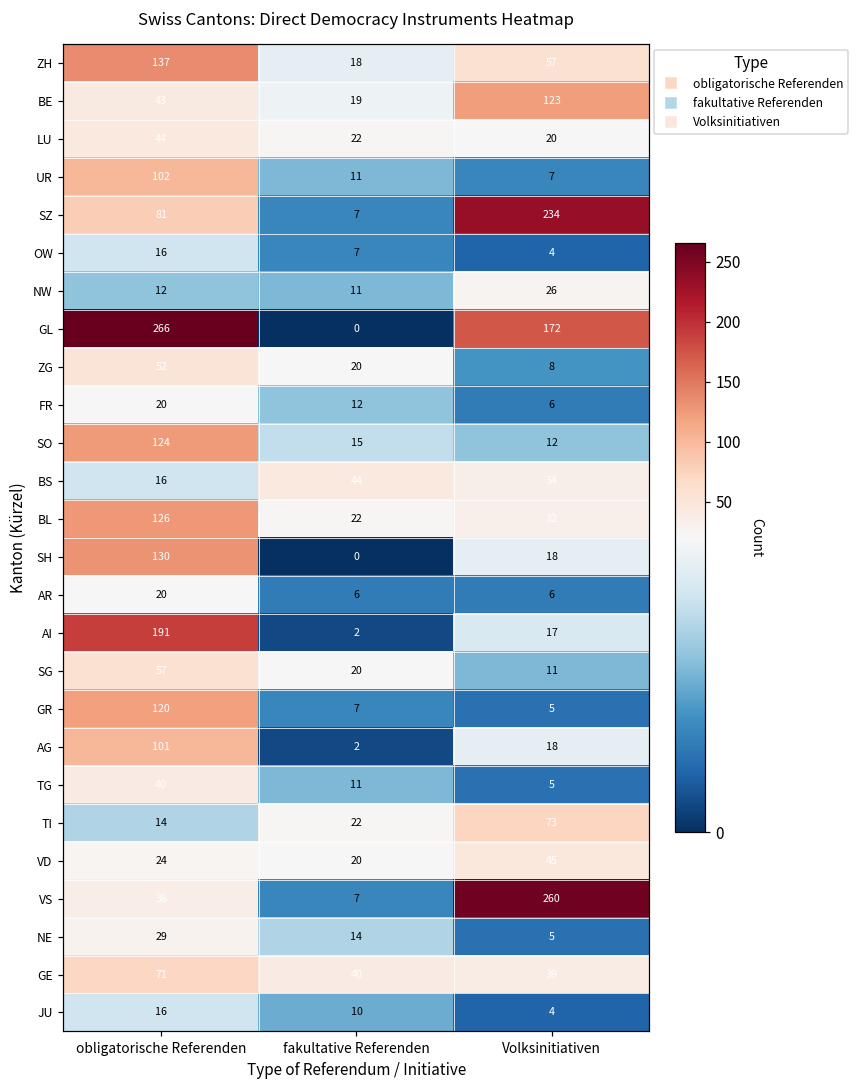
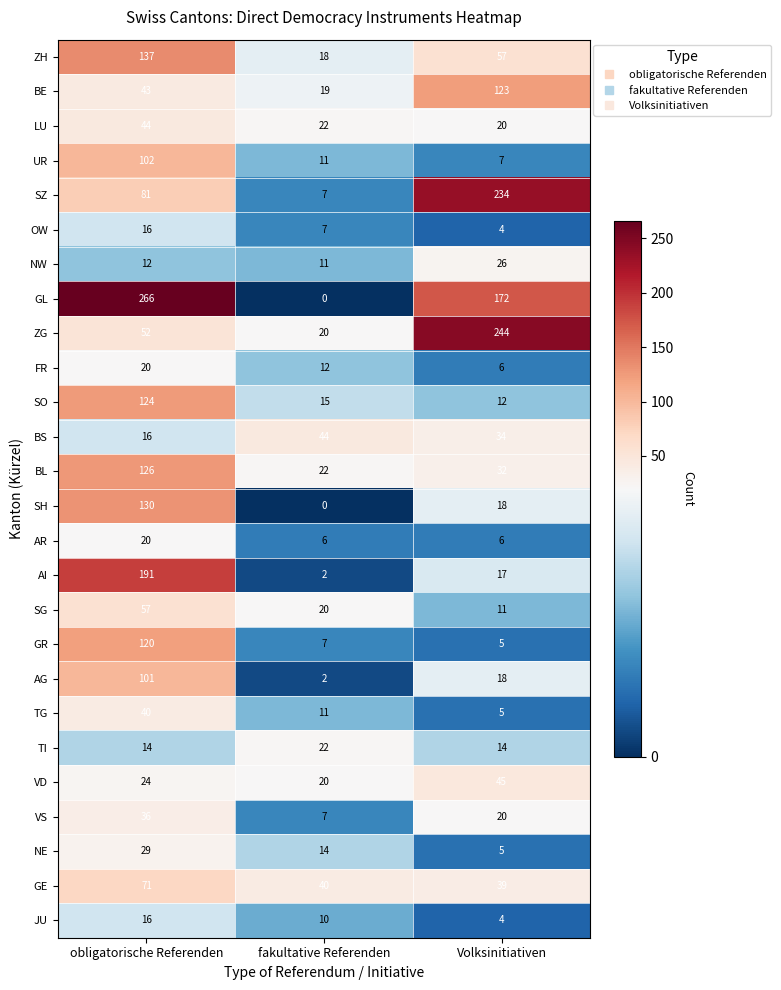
  {
    "ZH": {
      "obligatorische Referenden": 137,
      "fakultative Referenden": 18
    },
    "BE": {
      "fakultative Referenden": 19,
      "Volksinitiativen": 123
    },
    "LU": {
      "fakultative Referenden": 22,
      "Volksinitiativen": 20
    },
    "UR": {
      "obligatorische Referenden": 102,
      "fakultative Referenden": 11,
      "Volksinitiativen": 7
    },
    "SZ": {
      "obligatorische Referenden": 81,
      "fakultative Referenden": 7,
      "Volksinitiativen": 234
    },
    "OW": {
      "obligatorische Referenden": 16,
      "fakultative Referenden": 7,
      "Volksinitiativen": 4
    },
    "NW": {
      "obligatorische Referenden": 12,
      "fakultative Referenden": 11,
      "Volksinitiativen": 26
    },
    "GL": {
      "obligatorische Referenden": 266,
      "fakultative Referenden": 0,
      "Volksinitiativen": 172
    },
    "ZG": {
      "fakultative Referenden": 20,
-     "Volksinitiativen": 8
+     "Volksinitiativen": 244
    },
    "FR": {
      "obligatorische Referenden": 20,
      "fakultative Referenden": 12,
      "Volksinitiativen": 6
    },
    "SO": {
      "obligatorische Referenden": 124,
      "fakultative Referenden": 15,
      "Volksinitiativen": 12
    },
    "BS": {
      "obligatorische Referenden": 16
    },
    "BL": {
      "obligatorische Referenden": 126,
      "fakultative Referenden": 22
    },
    "SH": {
      "obligatorische Referenden": 130,
      "fakultative Referenden": 0,
      "Volksinitiativen": 18
    },
    "AR": {
      "obligatorische Referenden": 20,
      "fakultative Referenden": 6,
      "Volksinitiativen": 6
    },
    "AI": {
      "obligatorische Referenden": 191,
      "fakultative Referenden": 2,
      "Volksinitiativen": 17
    },
    "SG": {
      "fakultative Referenden": 20,
      "Volksinitiativen": 11
    },
    "GR": {
      "obligatorische Referenden": 120,
      "fakultative Referenden": 7,
      "Volksinitiativen": 5
    },
    "AG": {
      "obligatorische Referenden": 101,
      "fakultative Referenden": 2,
      "Volksinitiativen": 18
    },
    "TG": {
      "fakultative Referenden": 11,
      "Volksinitiativen": 5
    },
    "TI": {
      "obligatorische Referenden": 14,
      "fakultative Referenden": 22,
-     "Volksinitiativen": 73
+     "Volksinitiativen": 14
    },
    "VD": {
      "obligatorische Referenden": 24,
      "fakultative Referenden": 20
    },
    "VS": {
      "fakultative Referenden": 7,
-     "Volksinitiativen": 260
+     "Volksinitiativen": 20
    },
    "NE": {
      "obligatorische Referenden": 29,
      "fakultative Referenden": 14,
      "Volksinitiativen": 5
    },
    "GE": {
      "obligatorische Referenden": 71
    },
    "JU": {
      "obligatorische Referenden": 16,
      "fakultative Referenden": 10,
      "Volksinitiativen": 4
    }
  }
